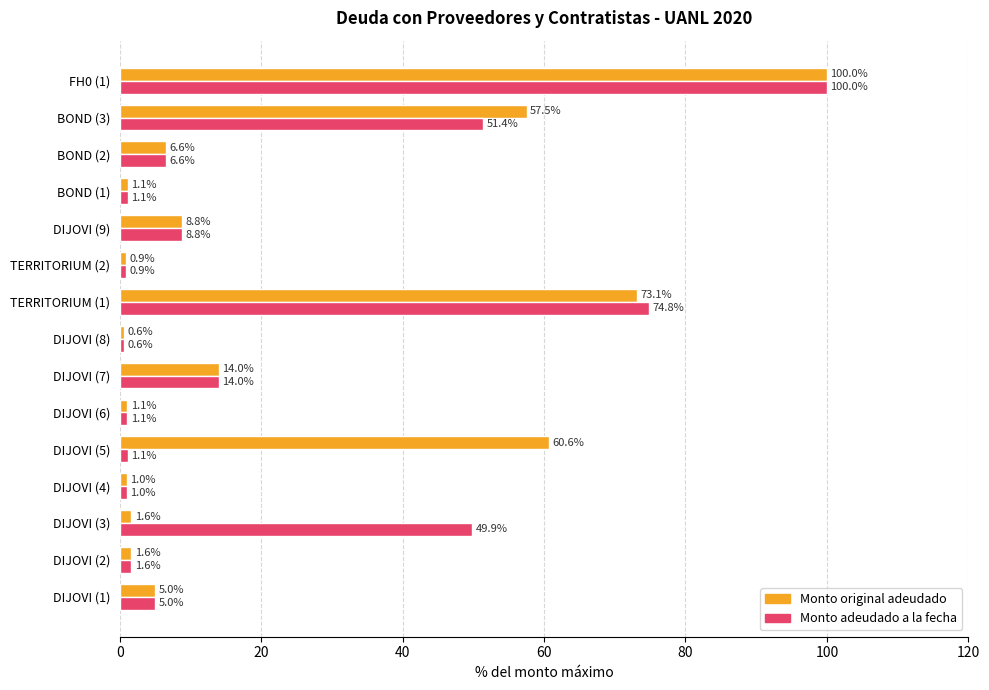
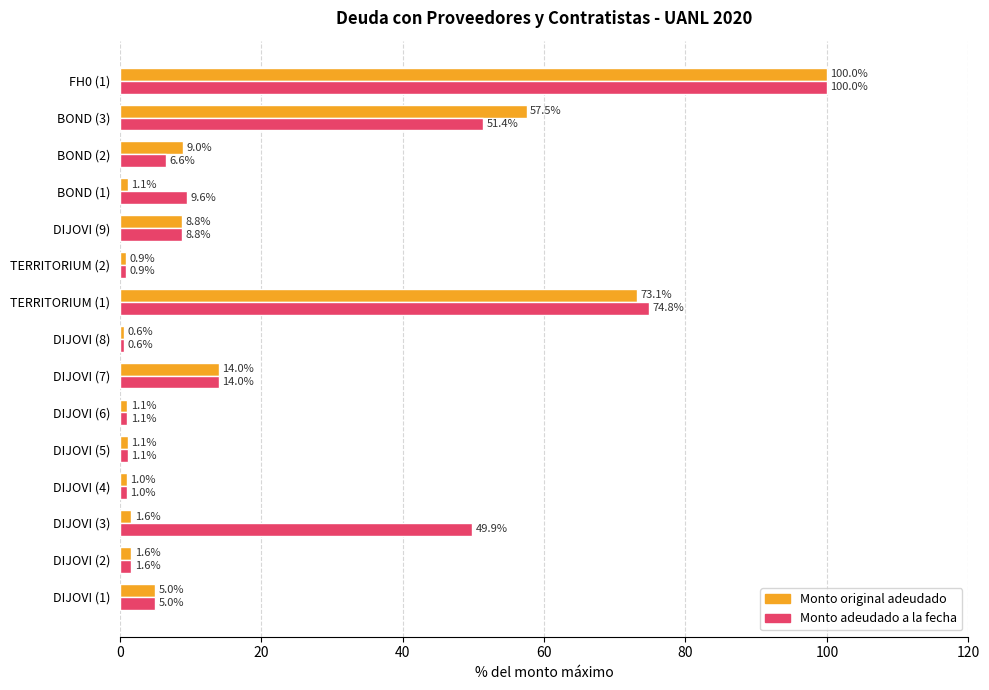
  {
    "Monto original adeudado": {
      "FH0 (1)": "100.0%",
      "BOND (3)": "57.5%",
-     "BOND (2)": "6.6%",
+     "BOND (2)": "9.0%",
      "BOND (1)": "1.1%",
      "DIJOVI (9)": "8.8%",
      "TERRITORIUM (2)": "0.9%",
      "TERRITORIUM (1)": "73.1%",
      "DIJOVI (8)": "0.6%",
      "DIJOVI (7)": "14.0%",
      "DIJOVI (6)": "1.1%",
-     "DIJOVI (5)": "60.6%",
+     "DIJOVI (5)": "1.1%",
      "DIJOVI (4)": "1.0%",
      "DIJOVI (3)": "1.6%",
      "DIJOVI (2)": "1.6%",
      "DIJOVI (1)": "5.0%"
    },
    "Monto adeudado a la fecha": {
      "FH0 (1)": "100.0%",
      "BOND (3)": "51.4%",
      "BOND (2)": "6.6%",
-     "BOND (1)": "1.1%",
+     "BOND (1)": "9.6%",
      "DIJOVI (9)": "8.8%",
      "TERRITORIUM (2)": "0.9%",
      "TERRITORIUM (1)": "74.8%",
      "DIJOVI (8)": "0.6%",
      "DIJOVI (7)": "14.0%",
      "DIJOVI (6)": "1.1%",
      "DIJOVI (5)": "1.1%",
      "DIJOVI (4)": "1.0%",
      "DIJOVI (3)": "49.9%",
      "DIJOVI (2)": "1.6%",
      "DIJOVI (1)": "5.0%"
    }
  }
